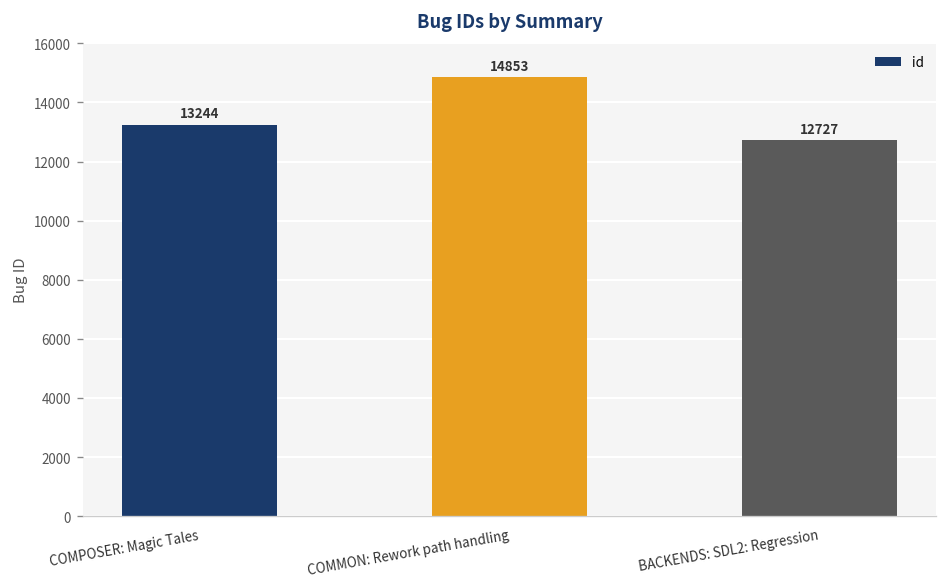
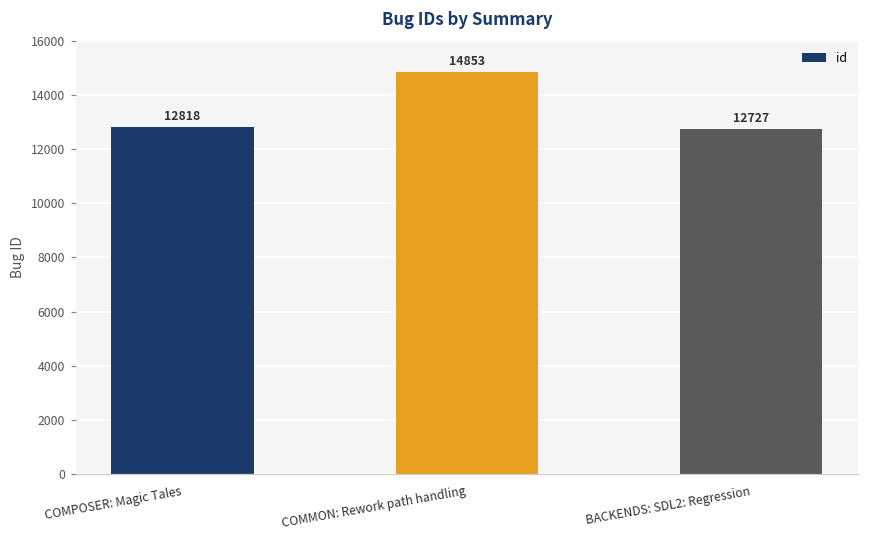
  {
-   "COMPOSER: Magic Tales": 13244,
+   "COMPOSER: Magic Tales": 12818,
    "COMMON: Rework path handling": 14853,
    "BACKENDS: SDL2: Regression": 12727
  }
